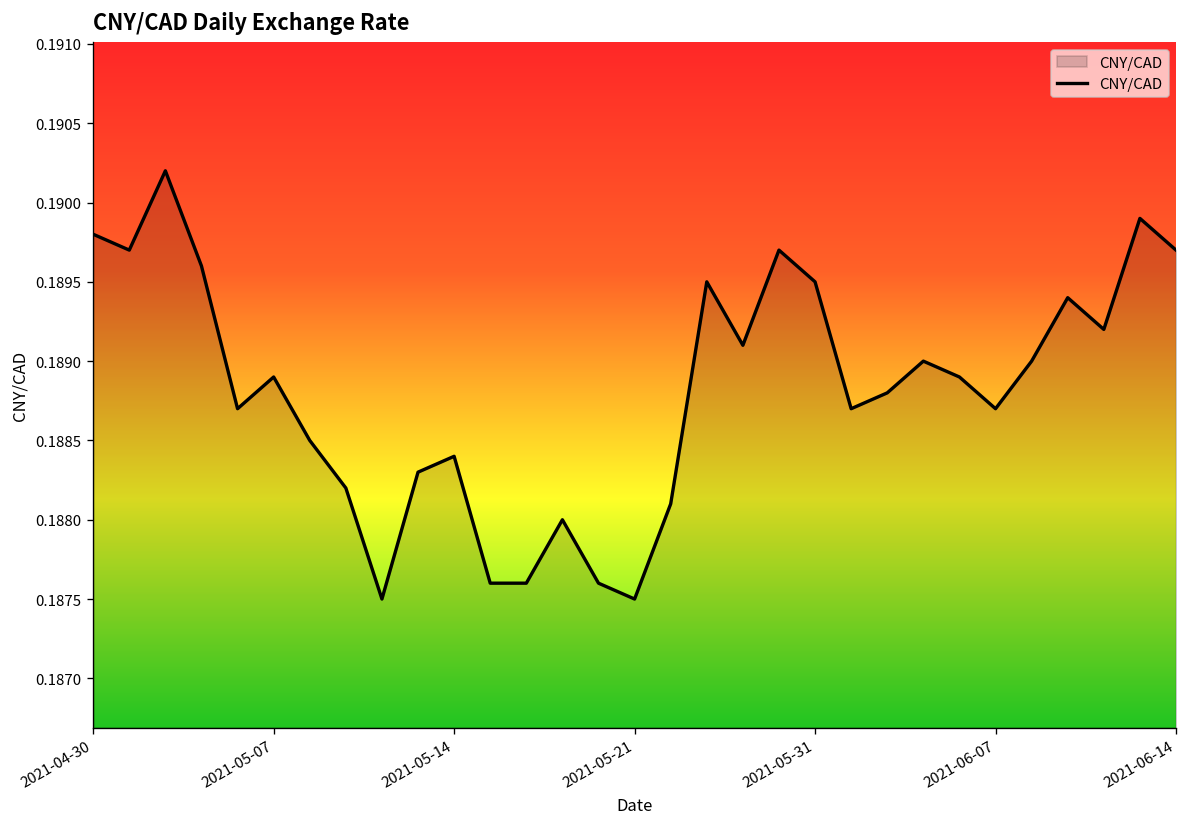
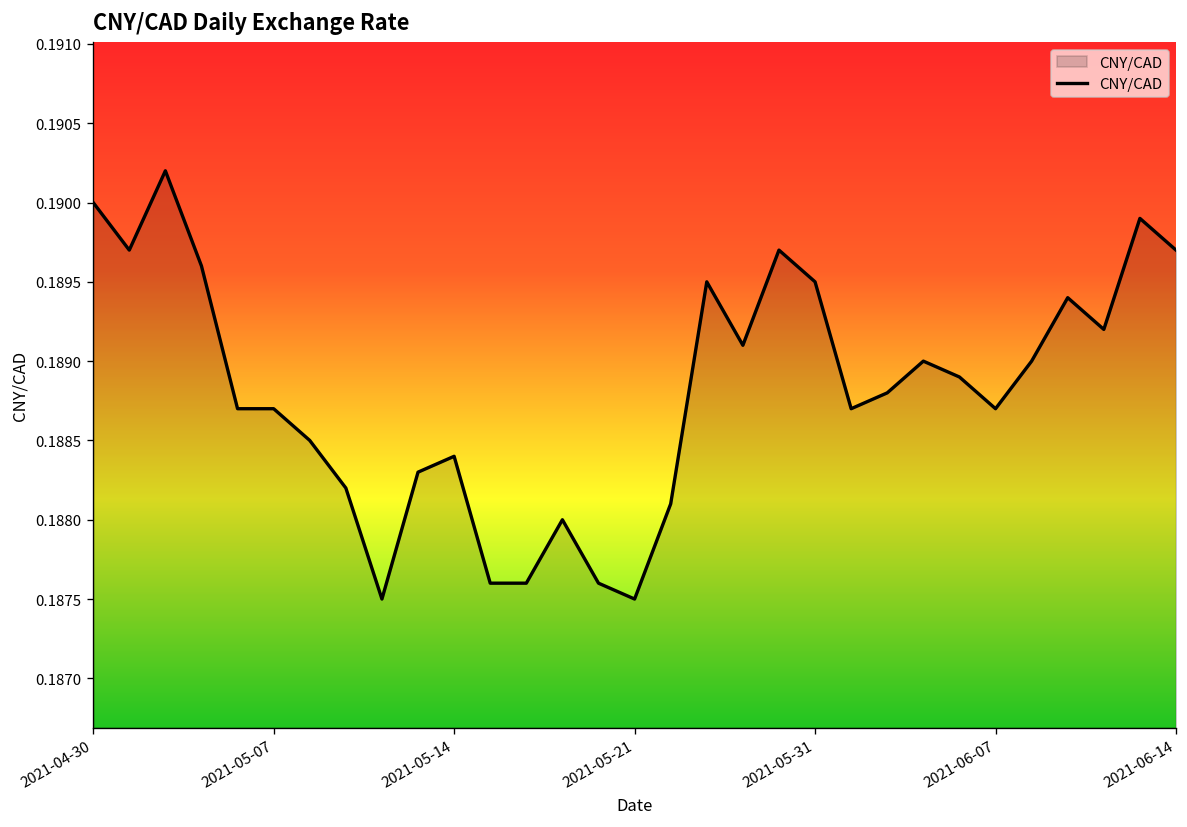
  {
-   "2021-04-30": 0.1898,
-   "2021-05-07": 0.1889,
+   "2021-04-30": 0.1900,
+   "2021-05-07": 0.1887,
    "2021-05-14": 0.1884,
    "2021-05-21": 0.1875,
    "2021-05-31": 0.1895,
    "2021-06-07": 0.1887,
    "2021-06-14": 0.1897
  }
